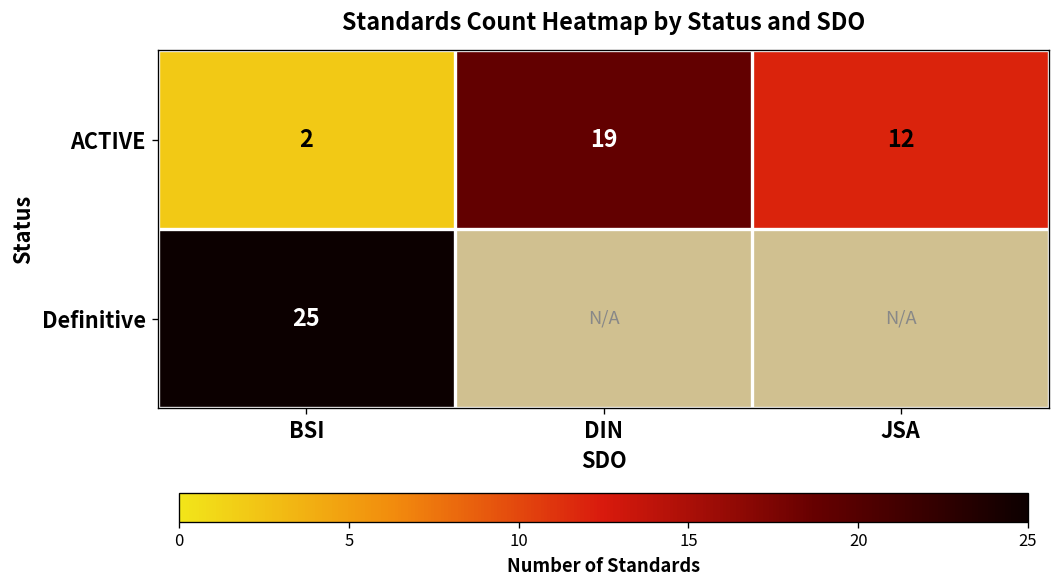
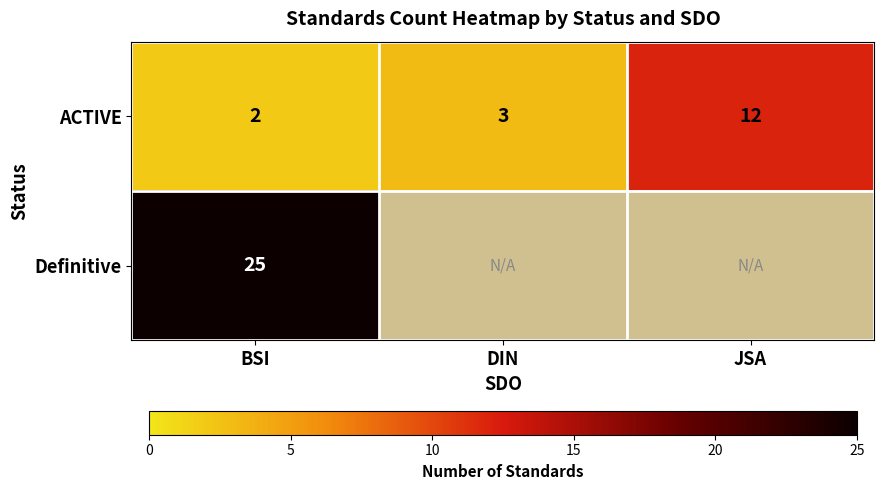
  {
    "ACTIVE": {
      "BSI": 2,
-     "DIN": 19,
+     "DIN": 3,
      "JSA": 12
    },
    "Definitive": {
      "BSI": 25
    }
  }
